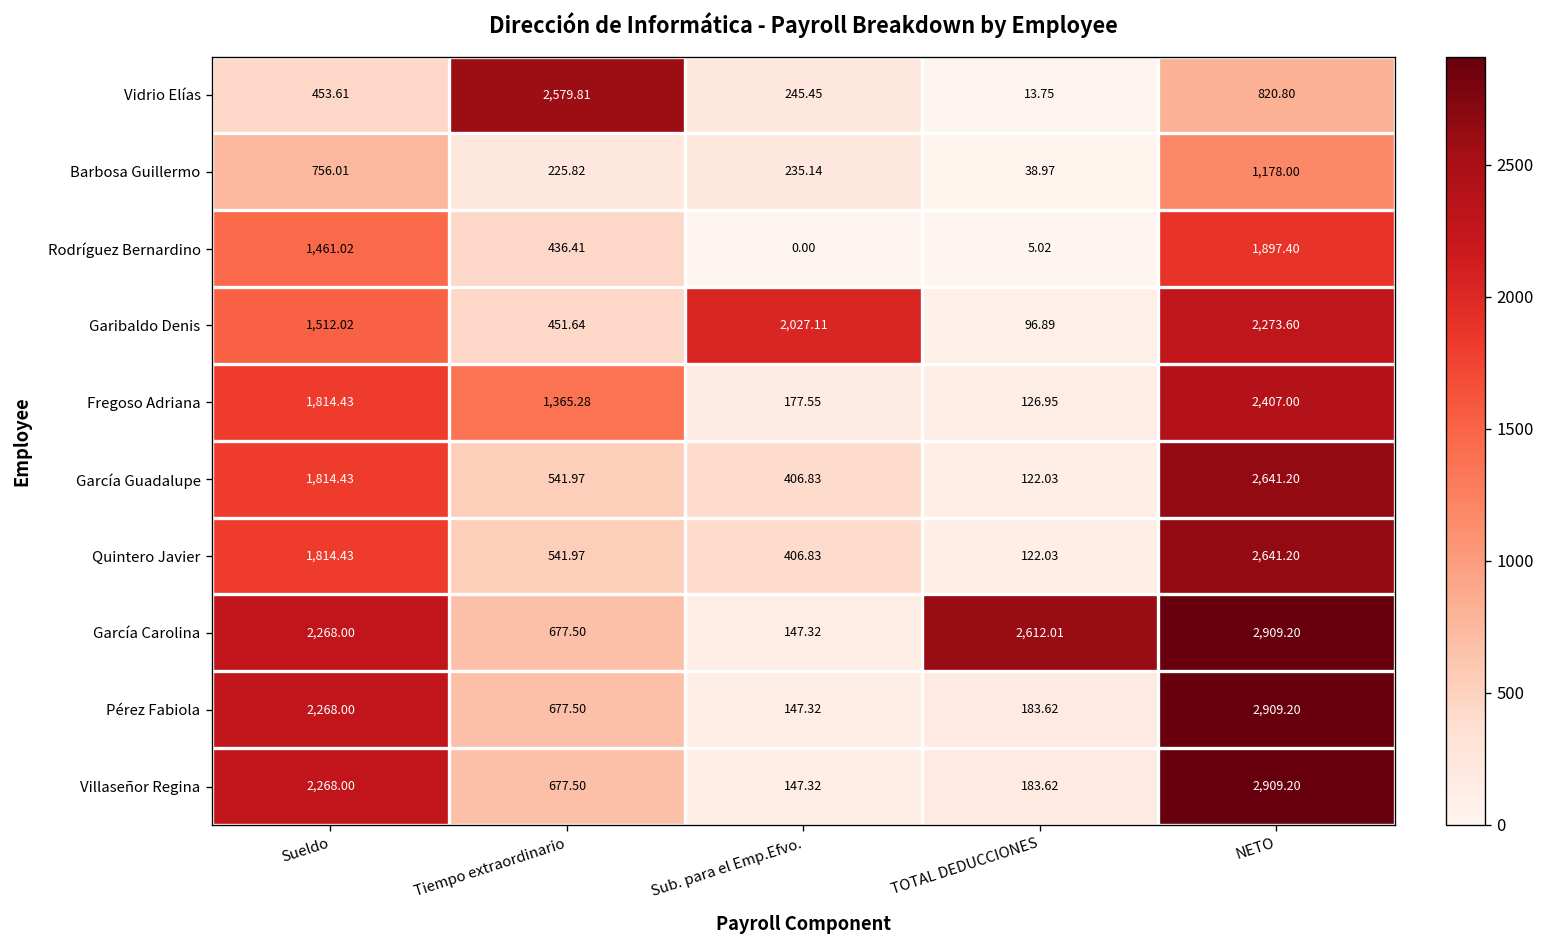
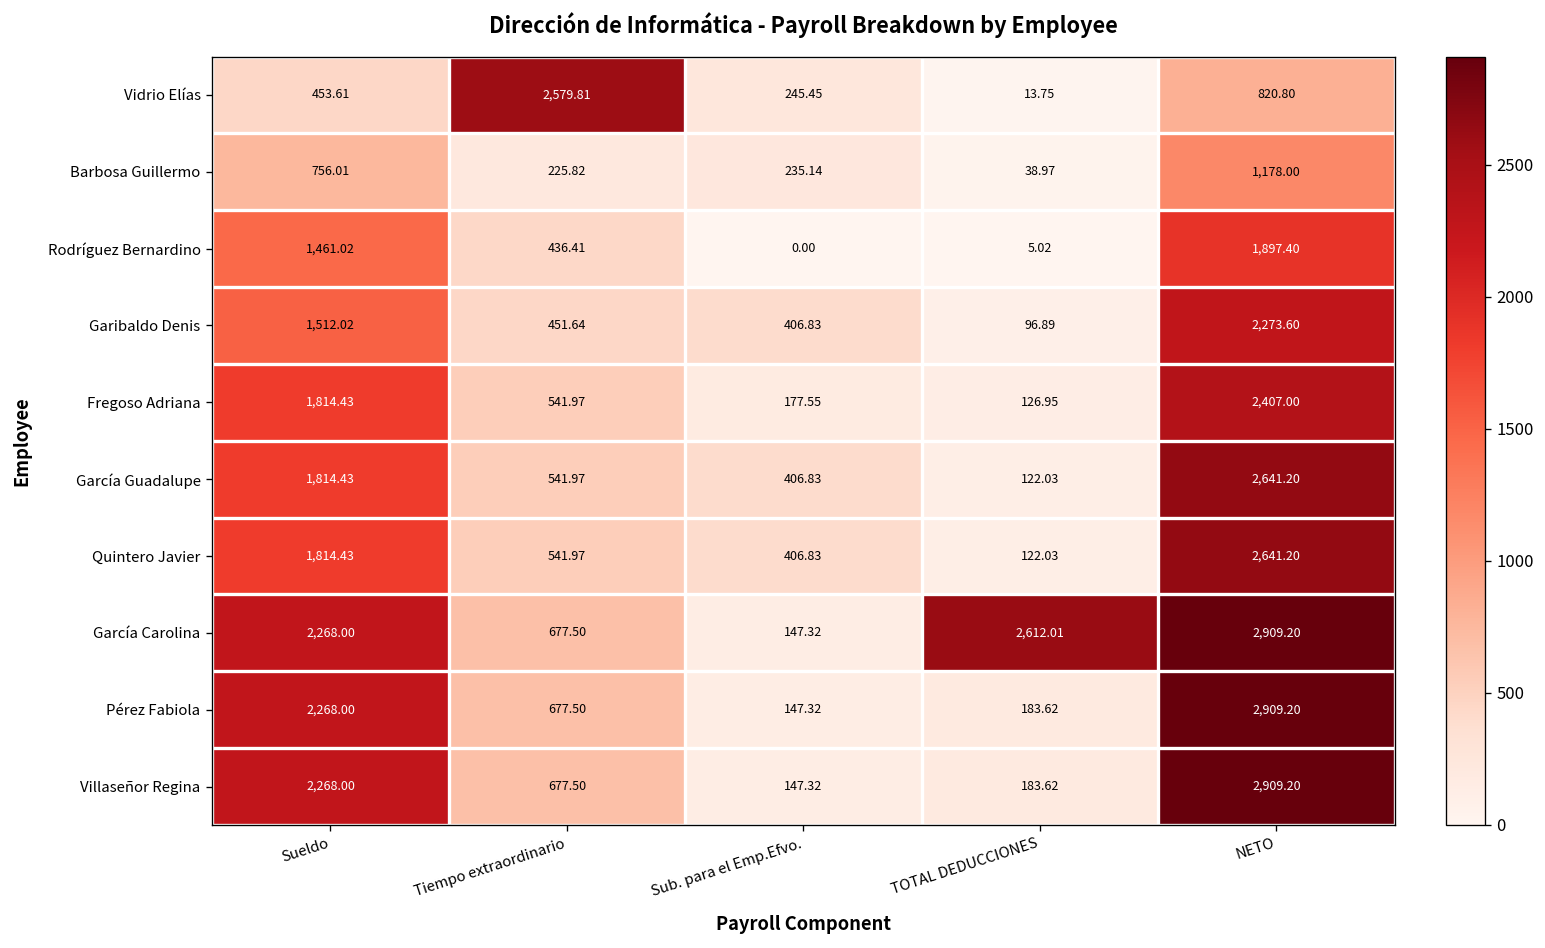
  {
    "Vidrio Elías": {
      "Sueldo": "453.61",
      "Tiempo extraordinario": "2,579.81",
      "Sub. para el Emp.Efvo.": "245.45",
      "TOTAL DEDUCCIONES": "13.75",
      "NETO": "820.80"
    },
    "Barbosa Guillermo": {
      "Sueldo": "756.01",
      "Tiempo extraordinario": "225.82",
      "Sub. para el Emp.Efvo.": "235.14",
      "TOTAL DEDUCCIONES": "38.97",
      "NETO": "1,178.00"
    },
    "Rodríguez Bernardino": {
      "Sueldo": "1,461.02",
      "Tiempo extraordinario": "436.41",
      "Sub. para el Emp.Efvo.": "0.00",
      "TOTAL DEDUCCIONES": "5.02",
      "NETO": "1,897.40"
    },
    "Garibaldo Denis": {
      "Sueldo": "1,512.02",
      "Tiempo extraordinario": "451.64",
-     "Sub. para el Emp.Efvo.": "2,027.11",
+     "Sub. para el Emp.Efvo.": "406.83",
      "TOTAL DEDUCCIONES": "96.89",
      "NETO": "2,273.60"
    },
    "Fregoso Adriana": {
      "Sueldo": "1,814.43",
-     "Tiempo extraordinario": "1,365.28",
+     "Tiempo extraordinario": "541.97",
      "Sub. para el Emp.Efvo.": "177.55",
      "TOTAL DEDUCCIONES": "126.95",
      "NETO": "2,407.00"
    },
    "García Guadalupe": {
      "Sueldo": "1,814.43",
      "Tiempo extraordinario": "541.97",
      "Sub. para el Emp.Efvo.": "406.83",
      "TOTAL DEDUCCIONES": "122.03",
      "NETO": "2,641.20"
    },
    "Quintero Javier": {
      "Sueldo": "1,814.43",
      "Tiempo extraordinario": "541.97",
      "Sub. para el Emp.Efvo.": "406.83",
      "TOTAL DEDUCCIONES": "122.03",
      "NETO": "2,641.20"
    },
    "García Carolina": {
      "Sueldo": "2,268.00",
      "Tiempo extraordinario": "677.50",
      "Sub. para el Emp.Efvo.": "147.32",
      "TOTAL DEDUCCIONES": "2,612.01",
      "NETO": "2,909.20"
    },
    "Pérez Fabiola": {
      "Sueldo": "2,268.00",
      "Tiempo extraordinario": "677.50",
      "Sub. para el Emp.Efvo.": "147.32",
      "TOTAL DEDUCCIONES": "183.62",
      "NETO": "2,909.20"
    },
    "Villaseñor Regina": {
      "Sueldo": "2,268.00",
      "Tiempo extraordinario": "677.50",
      "Sub. para el Emp.Efvo.": "147.32",
      "TOTAL DEDUCCIONES": "183.62",
      "NETO": "2,909.20"
    }
  }
